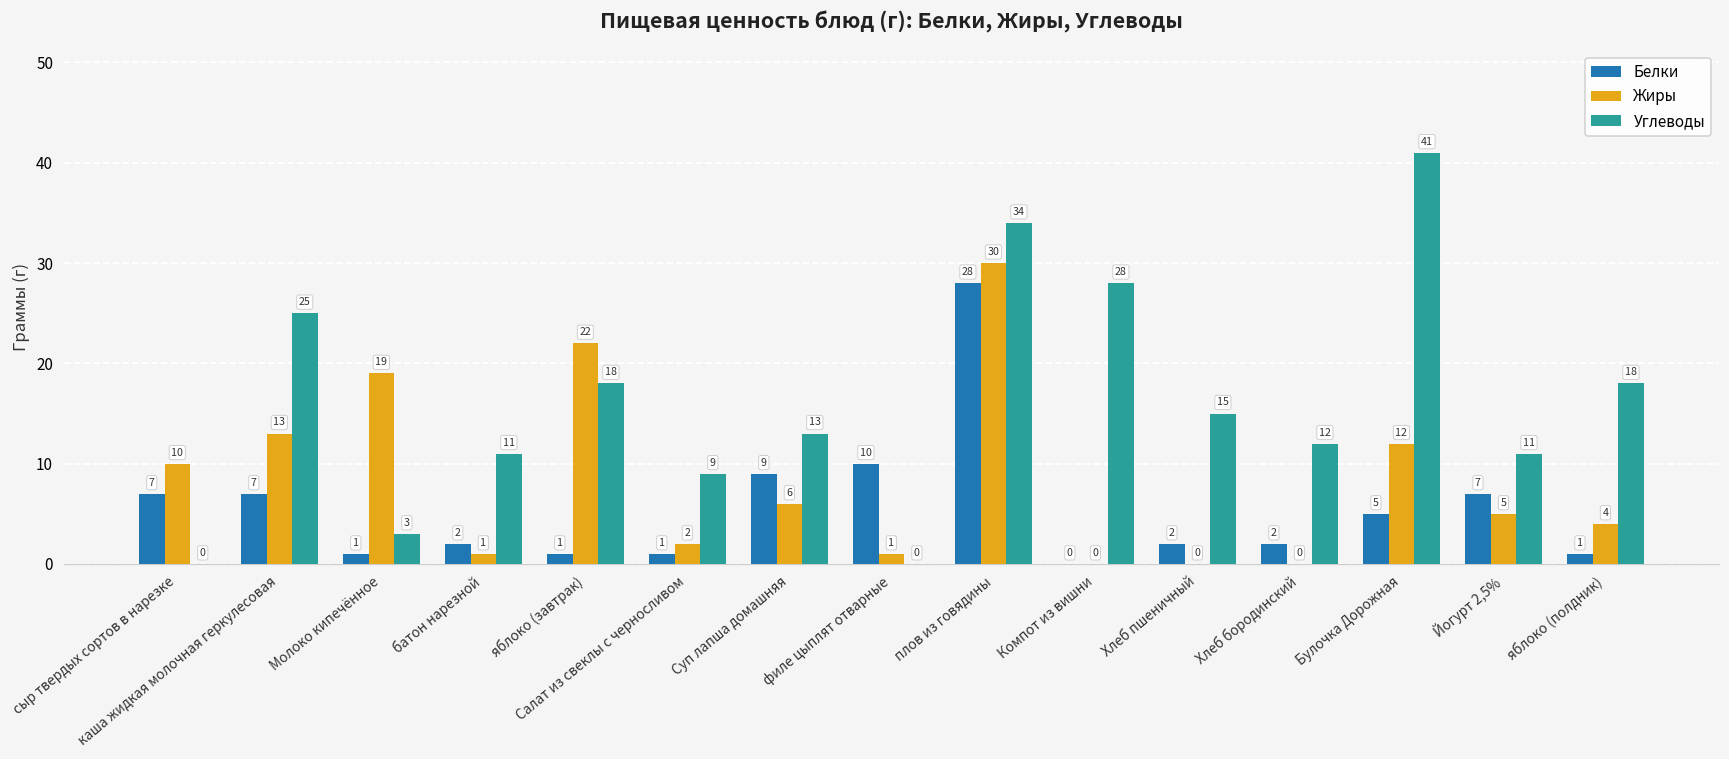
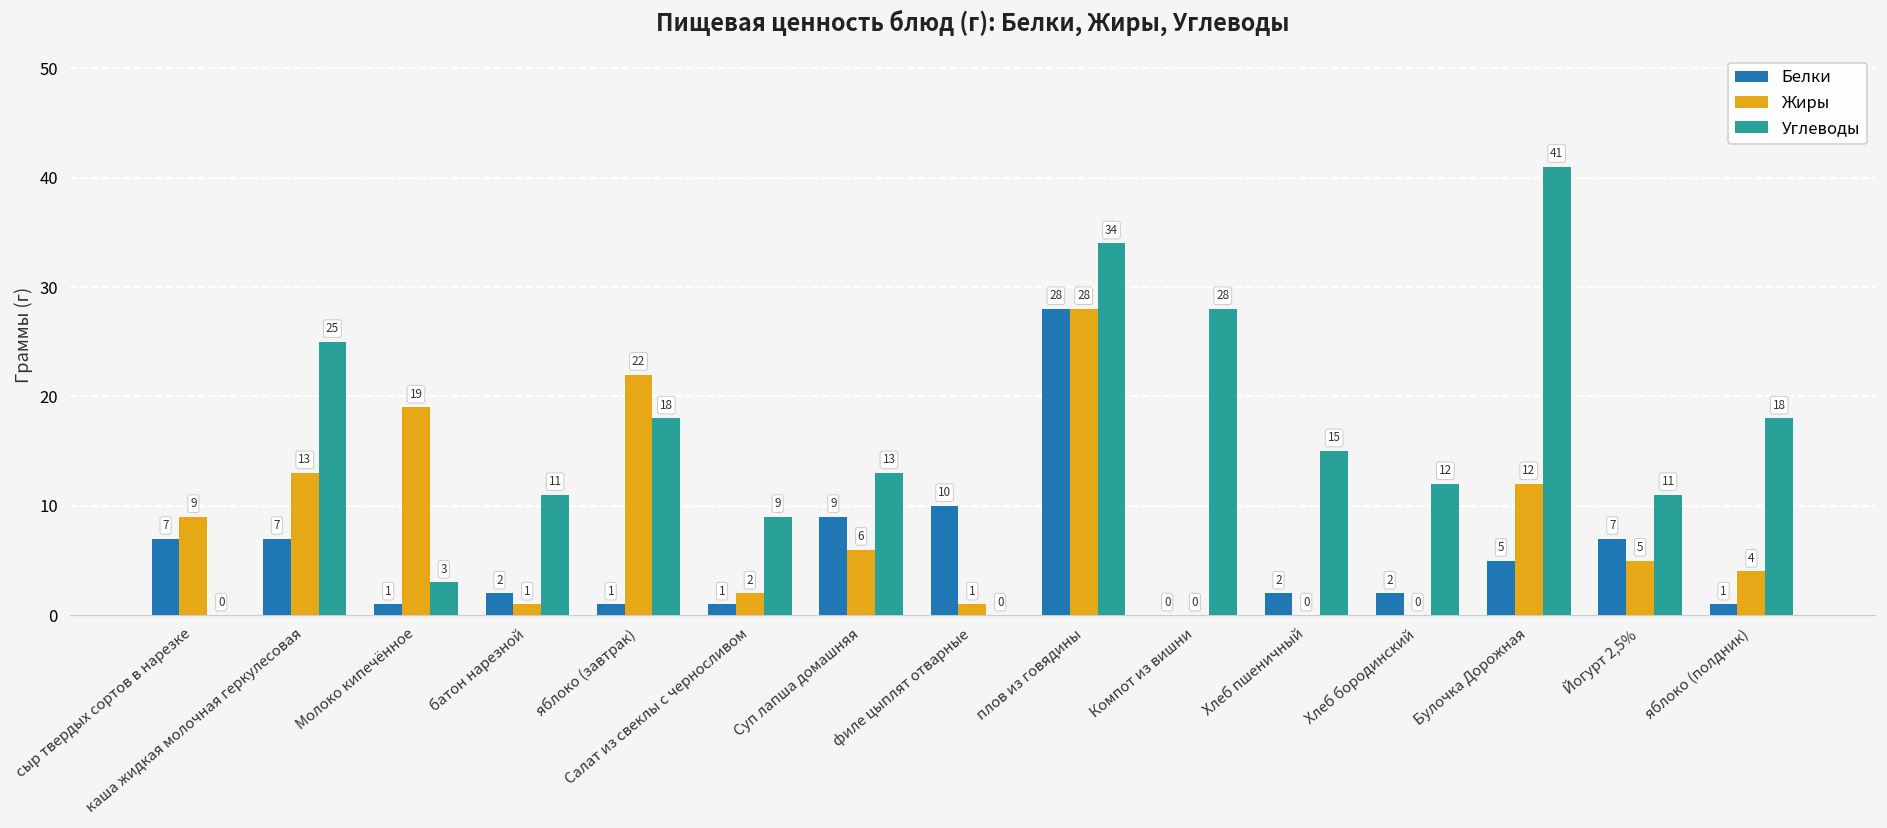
  {
    "Жиры": {
-     "сыр твердых сортов в нарезке": 10,
-     "плов из говядины": 30
+     "сыр твердых сортов в нарезке": 9,
+     "плов из говядины": 28
    }
  }
